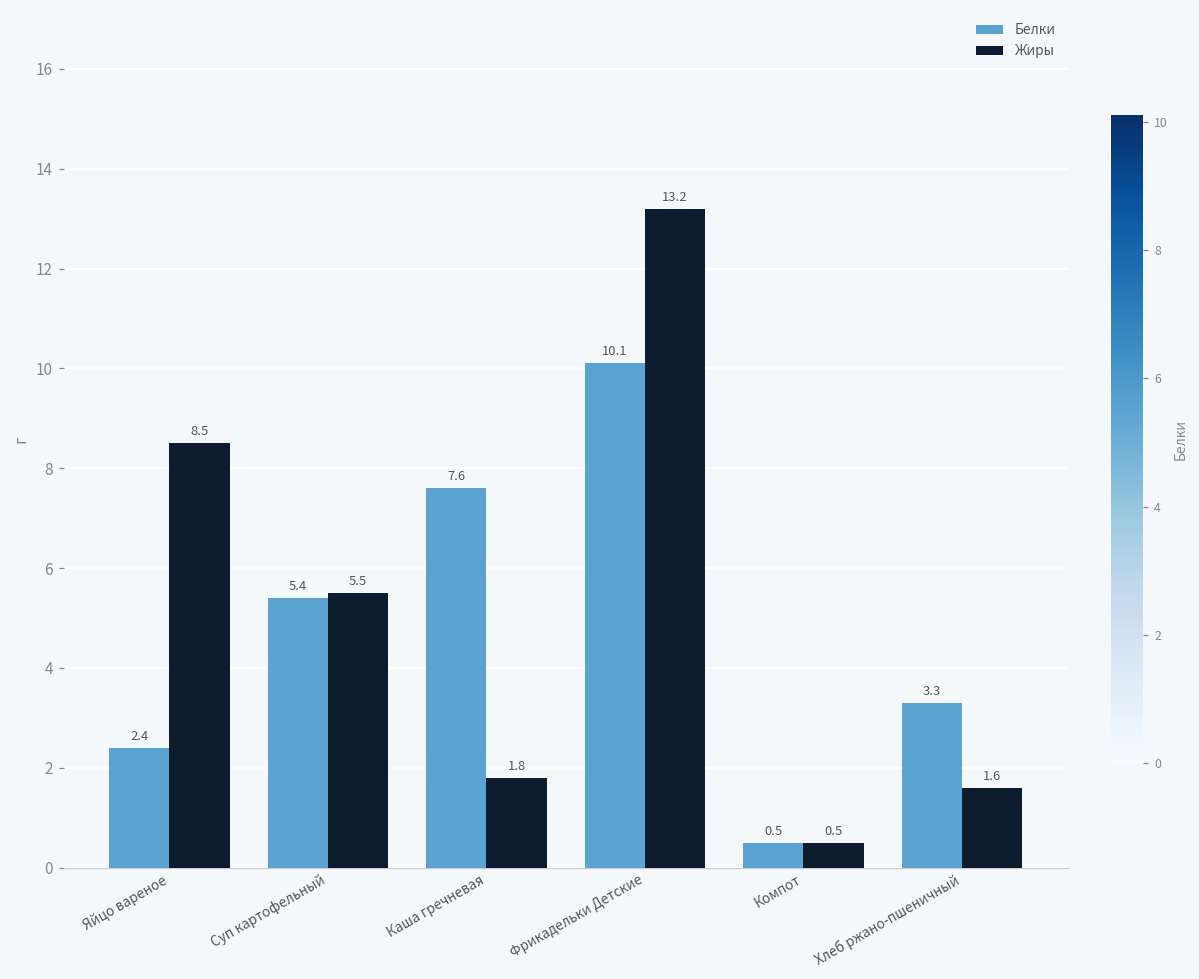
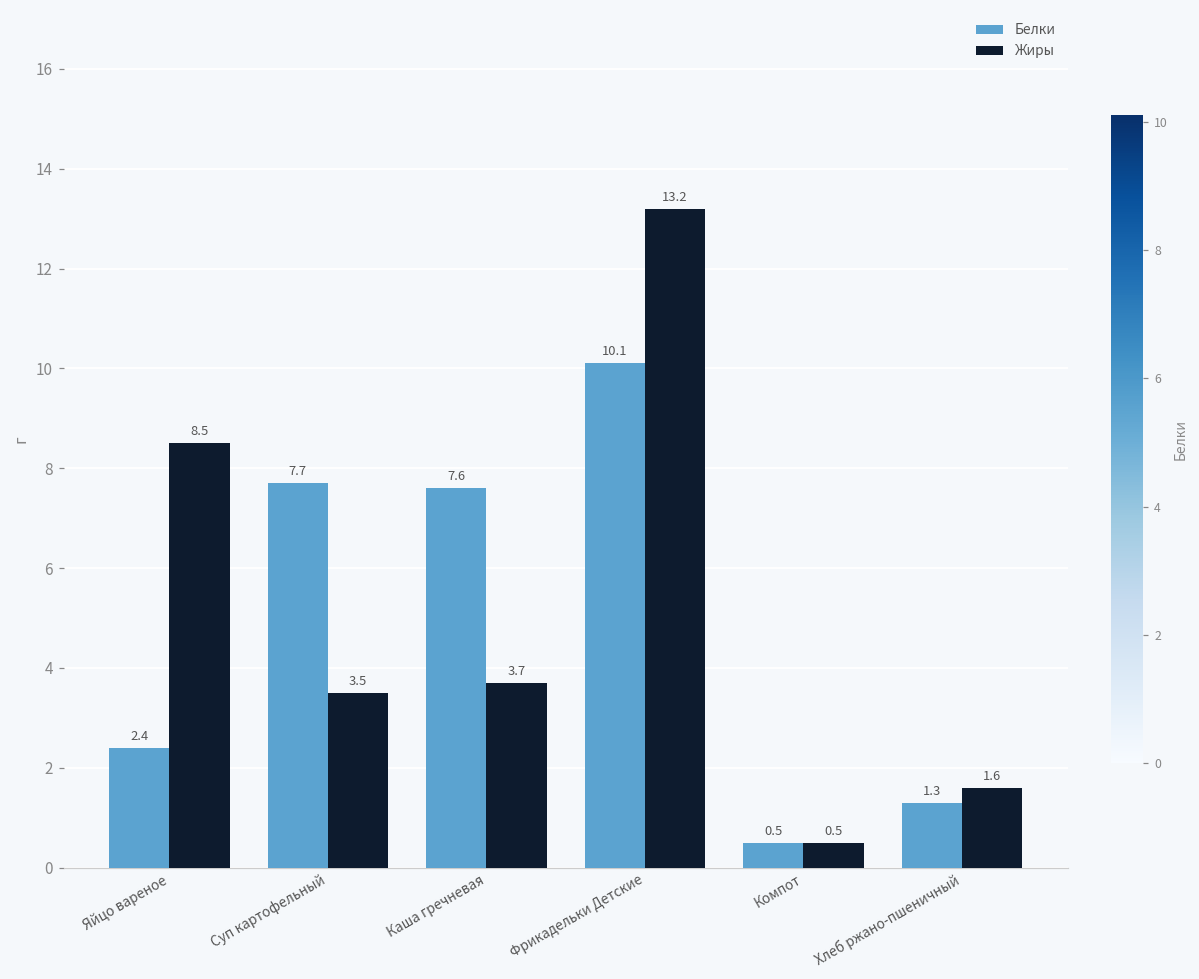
  {
    "Белки": {
      "Яйцо вареное": 2.4,
-     "Суп картофельный": 5.4,
+     "Суп картофельный": 7.7,
      "Каша гречневая": 7.6,
      "Фрикадельки Детские": 10.1,
      "Компот": 0.5,
-     "Хлеб ржано-пшеничный": 3.3
+     "Хлеб ржано-пшеничный": 1.3
    },
    "Жиры": {
      "Яйцо вареное": 8.5,
-     "Суп картофельный": 5.5,
-     "Каша гречневая": 1.8,
+     "Суп картофельный": 3.5,
+     "Каша гречневая": 3.7,
      "Фрикадельки Детские": 13.2,
      "Компот": 0.5,
      "Хлеб ржано-пшеничный": 1.6
    }
  }
